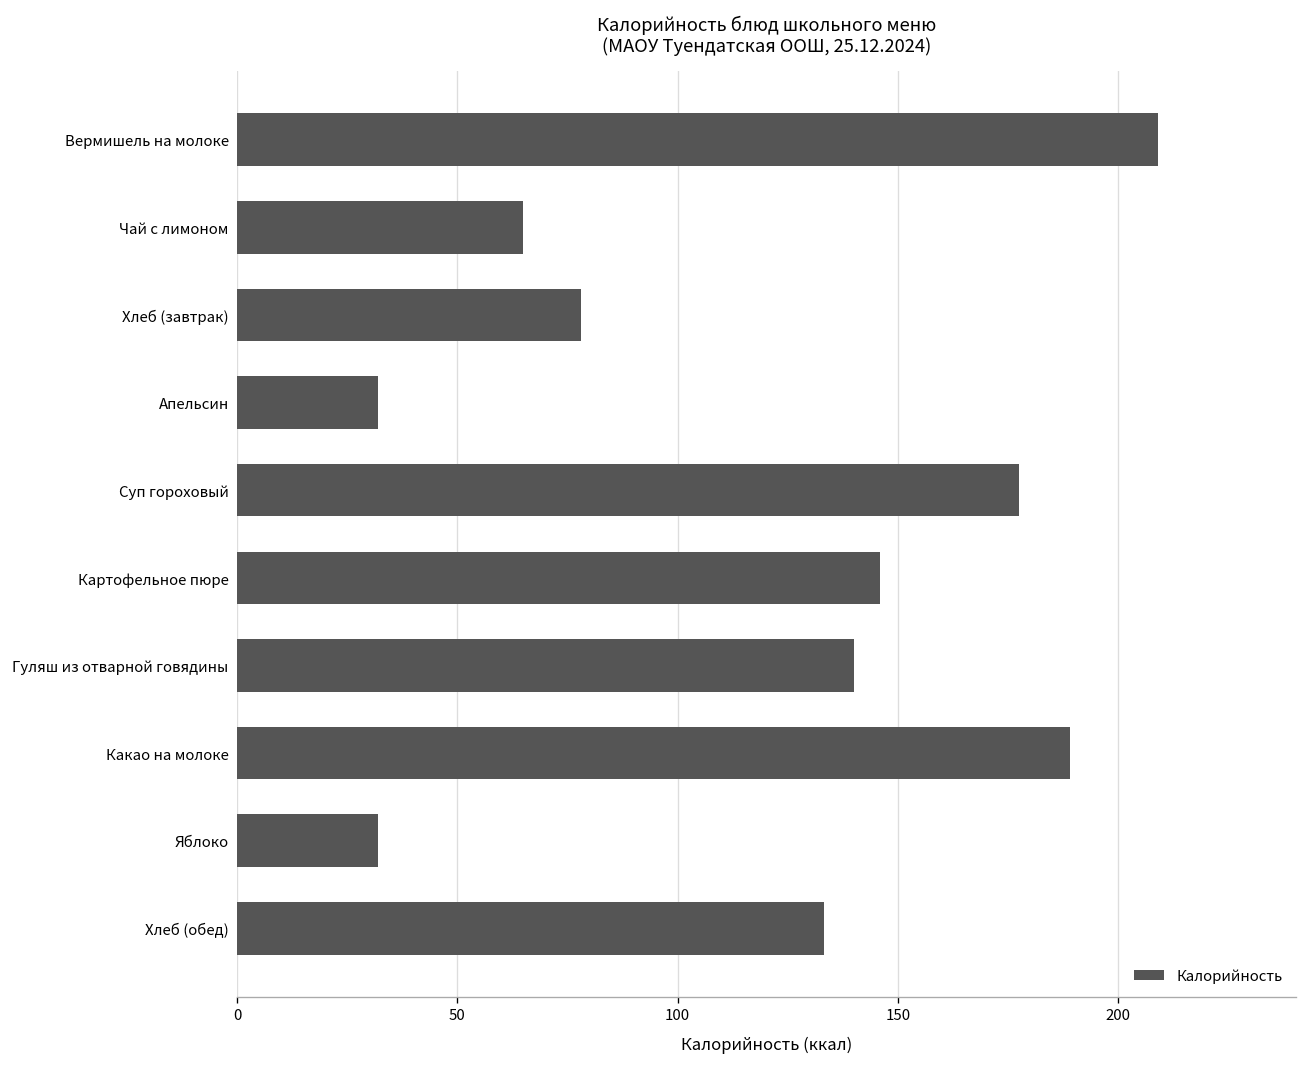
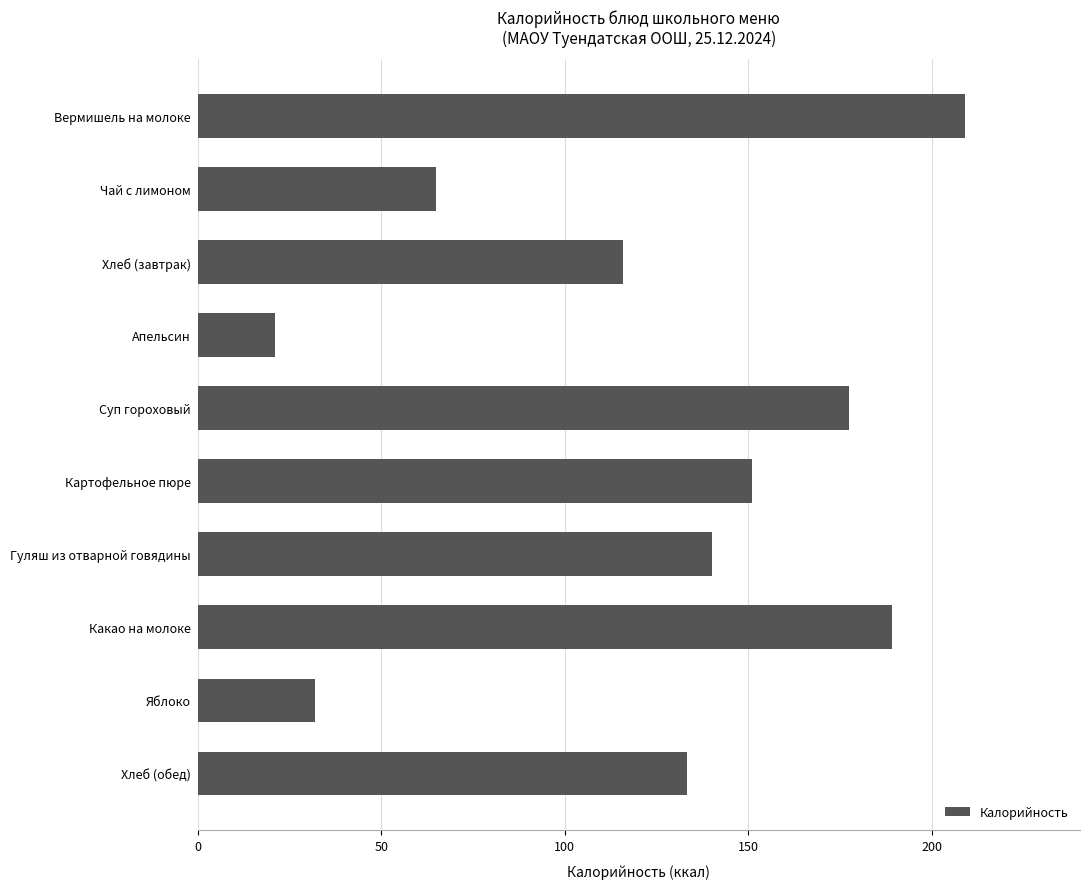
  {
    "Вермишель на молоке": 209,
    "Чай с лимоном": 65,
-   "Хлеб (завтрак)": 78,
-   "Апельсин": 32,
+   "Хлеб (завтрак)": 116,
+   "Апельсин": 21,
    "Суп гороховый": 178,
-   "Картофельное пюре": 146,
+   "Картофельное пюре": 151,
    "Гуляш из отварной говядины": 140,
    "Какао на молоке": 189,
    "Яблоко": 32,
    "Хлеб (обед)": 133
  }
